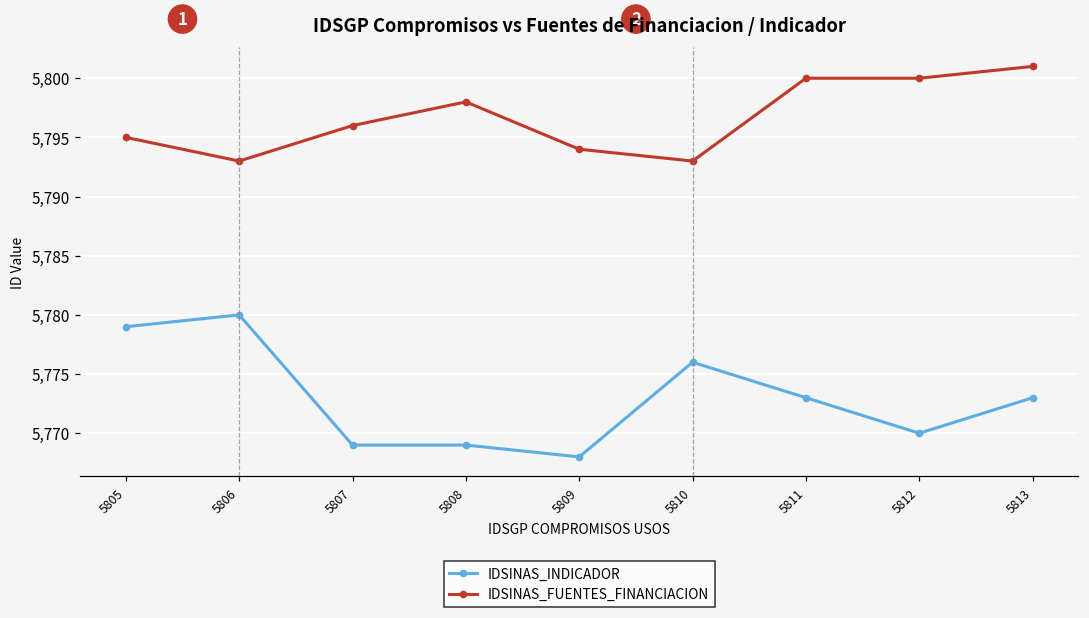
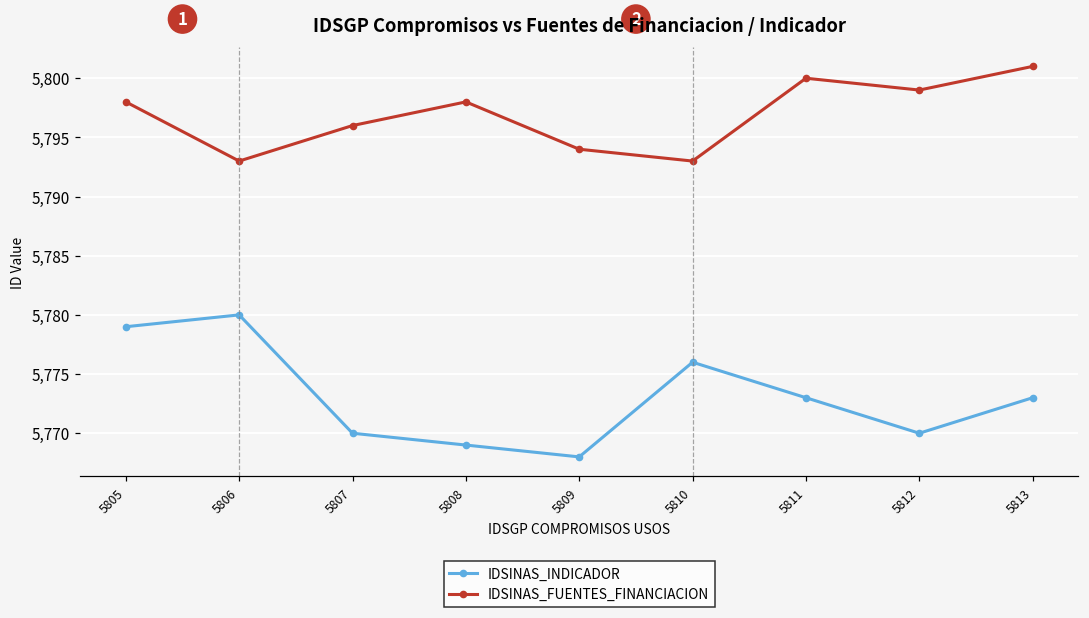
  {
    "IDSINAS_INDICADOR": {
      "5805": "5,779",
      "5806": "5,780",
-     "5807": "5,769",
+     "5807": "5,770",
      "5808": "5,769",
      "5809": "5,768",
      "5810": "5,776",
      "5811": "5,773",
      "5812": "5,770",
      "5813": "5,773"
    },
    "IDSINAS_FUENTES_FINANCIACION": {
-     "5805": "5,795",
+     "5805": "5,798",
      "5806": "5,793",
      "5807": "5,796",
      "5808": "5,798",
      "5809": "5,794",
      "5810": "5,793",
      "5811": "5,800",
-     "5812": "5,800",
+     "5812": "5,799",
      "5813": "5,801"
    }
  }
